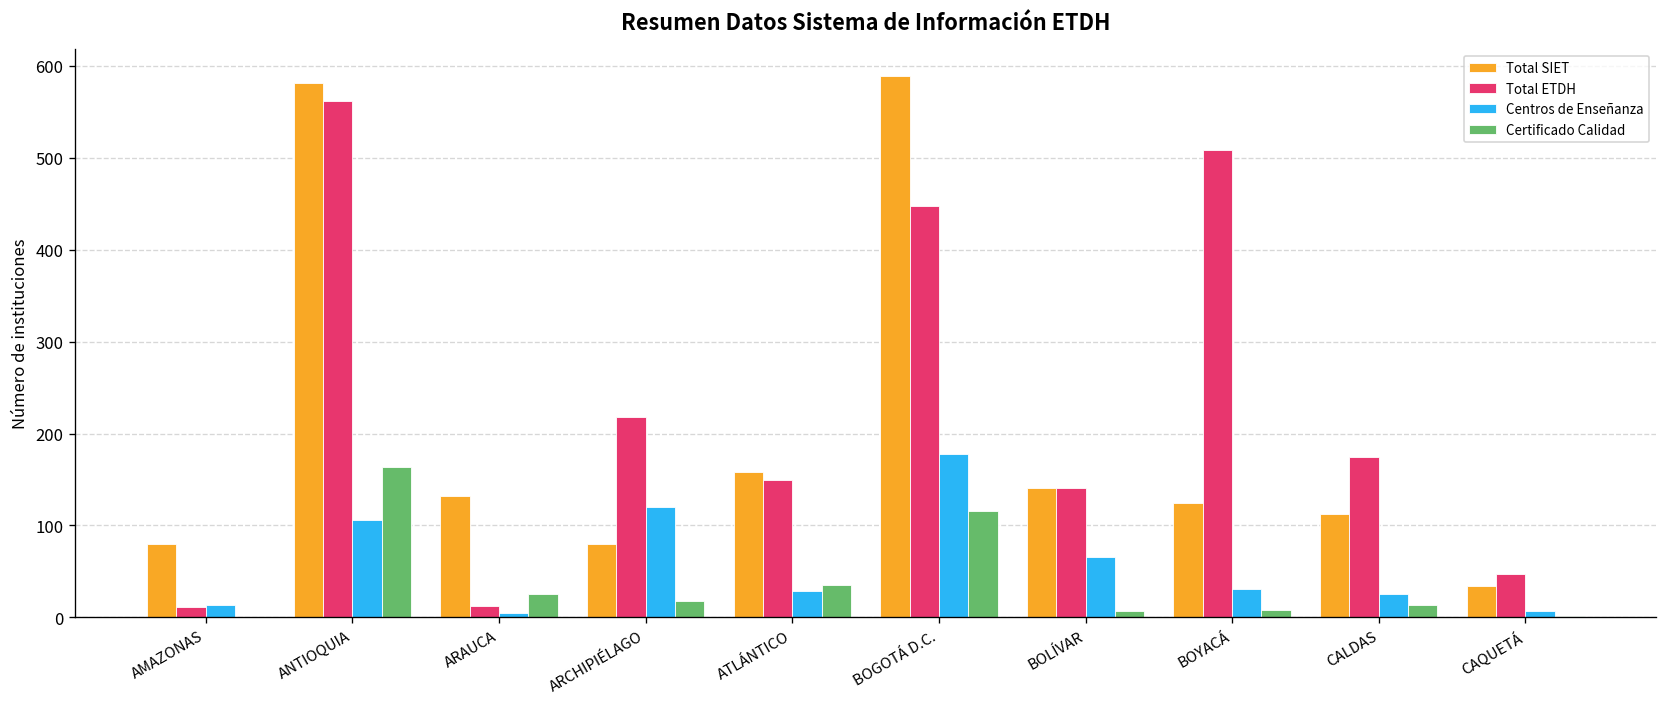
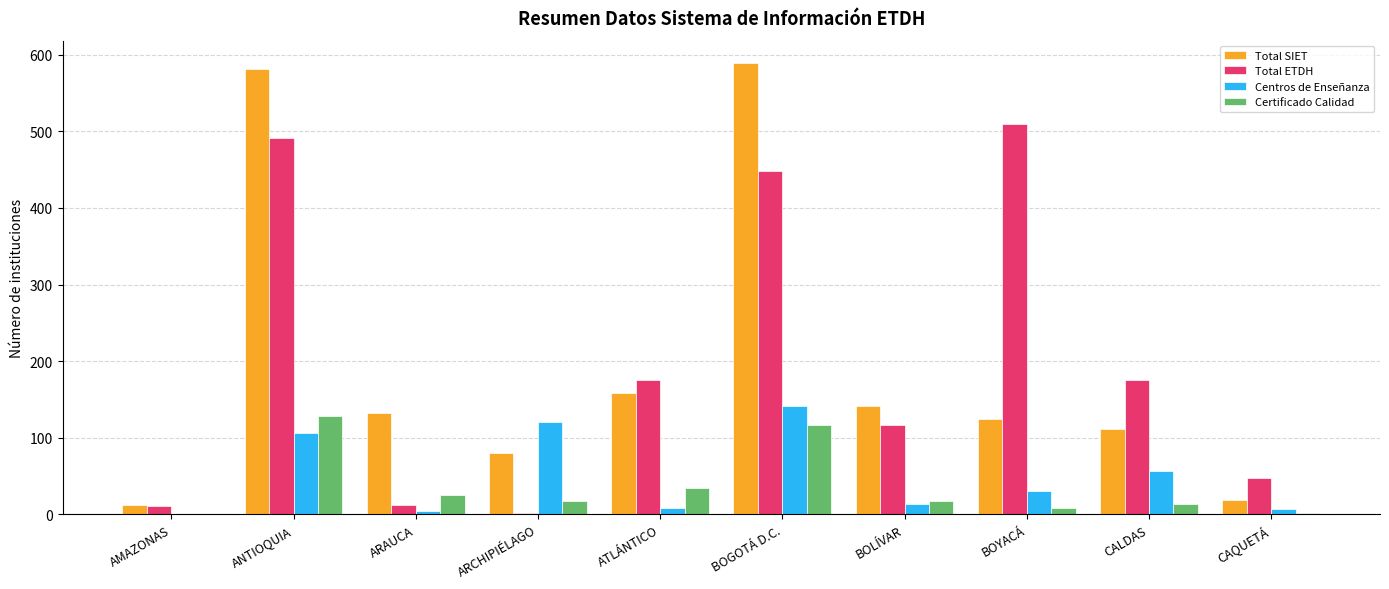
  {
    "Total SIET": {
-     "AMAZONAS": 80,
+     "AMAZONAS": 10,
      "ANTIOQUIA": 580,
      "ARAUCA": 130,
      "ARCHIPIÉLAGO": 80,
      "ATLÁNTICO": 160,
      "BOGOTÁ D.C.": 590,
      "BOLÍVAR": 140,
      "BOYACÁ": 120,
      "CALDAS": 110,
-     "CAQUETÁ": 30
+     "CAQUETÁ": 20
    },
    "Total ETDH": {
      "AMAZONAS": 10,
-     "ANTIOQUIA": 560,
+     "ANTIOQUIA": 490,
      "ARAUCA": 10,
-     "ARCHIPIÉLAGO": 220,
-     "ATLÁNTICO": 150,
+     "ARCHIPIÉLAGO": 0,
+     "ATLÁNTICO": 180,
      "BOGOTÁ D.C.": 450,
-     "BOLÍVAR": 140,
+     "BOLÍVAR": 120,
      "BOYACÁ": 510,
      "CALDAS": 180,
      "CAQUETÁ": 50
    },
    "Centros de Enseñanza": {
-     "AMAZONAS": 10,
+     "AMAZONAS": 0,
      "ANTIOQUIA": 110,
      "ARAUCA": 10,
      "ARCHIPIÉLAGO": 120,
-     "ATLÁNTICO": 30,
-     "BOGOTÁ D.C.": 180,
-     "BOLÍVAR": 70,
+     "ATLÁNTICO": 10,
+     "BOGOTÁ D.C.": 140,
+     "BOLÍVAR": 10,
      "BOYACÁ": 30,
-     "CALDAS": 30,
+     "CALDAS": 60,
      "CAQUETÁ": 10
    },
    "Certificado Calidad": {
      "AMAZONAS": 0,
-     "ANTIOQUIA": 160,
+     "ANTIOQUIA": 130,
      "ARAUCA": 30,
      "ARCHIPIÉLAGO": 20,
      "ATLÁNTICO": 40,
      "BOGOTÁ D.C.": 120,
-     "BOLÍVAR": 10,
+     "BOLÍVAR": 20,
      "BOYACÁ": 10,
      "CALDAS": 10
    }
  }
